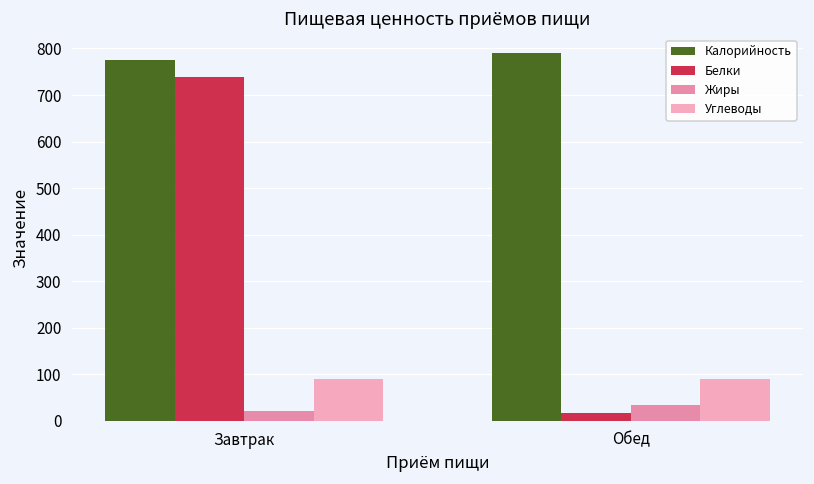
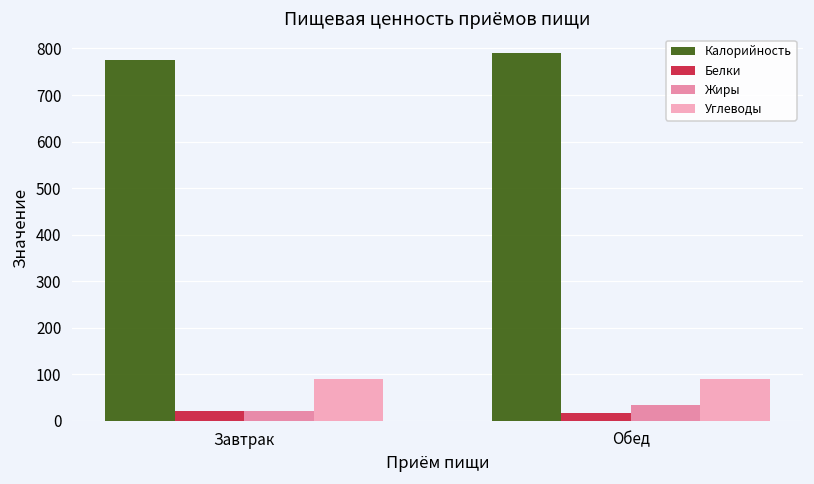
  {
    "Калорийность": {
      "Завтрак": 770,
      "Обед": 790
    },
    "Белки": {
-     "Завтрак": 740,
+     "Завтрак": 20,
      "Обед": 20
    }
  }
